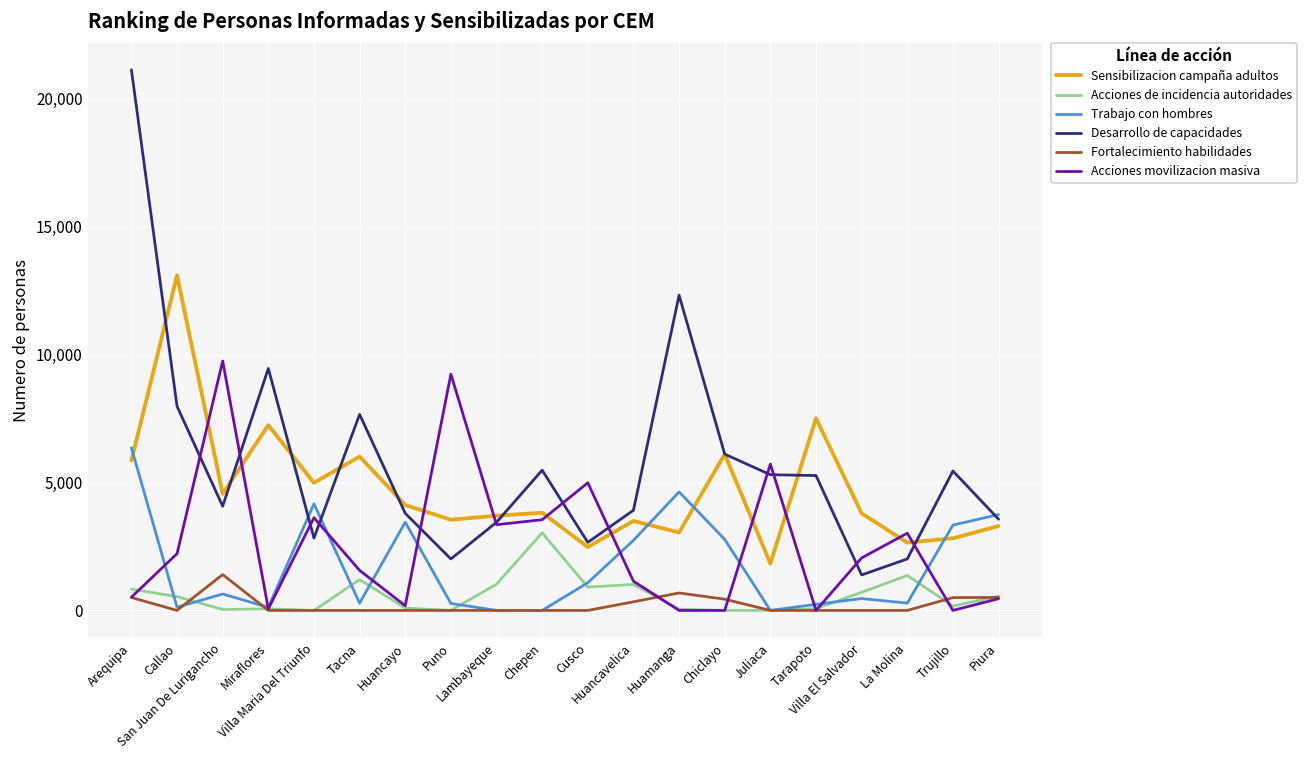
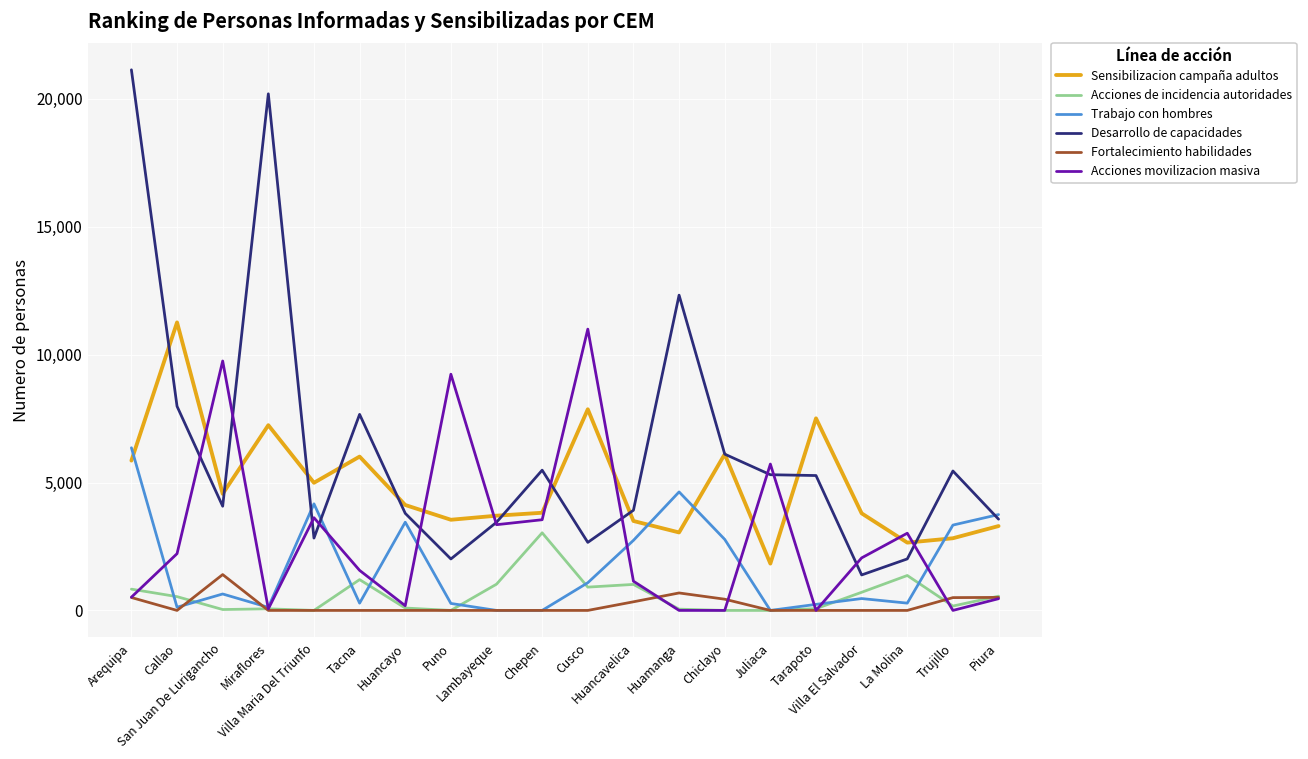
  {
    "Sensibilizacion campaña adultos": {
      "Arequipa": "5,900",
-     "Callao": "13,100",
+     "Callao": "11,300",
      "San Juan De Lurigancho": "4,600",
      "Miraflores": "7,200",
      "Villa Maria Del Triunfo": "5,000",
      "Tacna": "6,000",
      "Huancayo": "4,100",
      "Puno": "3,500",
      "Lambayeque": "3,700",
      "Chepen": "3,800",
-     "Cusco": "2,500",
+     "Cusco": "7,900",
      "Huancavelica": "3,500",
      "Huamanga": "3,000",
      "Juliaca": "1,800",
      "Tarapoto": "7,500",
      "Villa El Salvador": "3,800",
      "La Molina": "2,700",
      "Trujillo": "2,800",
      "Piura": "3,300"
    },
    "Acciones de incidencia autoridades": {
      "Arequipa": "800",
      "Callao": "500",
      "San Juan De Lurigancho": "0",
      "Tacna": "1,200",
      "Lambayeque": "1,000",
      "Chepen": "3,000",
      "Cusco": "900",
      "Huancavelica": "1,000",
      "Villa El Salvador": "700",
      "La Molina": "1,400",
      "Trujillo": "200"
    },
    "Trabajo con hombres": {
      "Arequipa": "6,400",
      "Callao": "100",
      "San Juan De Lurigancho": "600",
      "Villa Maria Del Triunfo": "4,200",
      "Tacna": "300",
      "Huancayo": "3,500",
      "Puno": "300",
      "Cusco": "1,100",
      "Huancavelica": "2,700",
      "Huamanga": "4,600",
      "Chiclayo": "2,800",
      "Tarapoto": "200",
      "Villa El Salvador": "500",
      "La Molina": "300",
      "Trujillo": "3,300",
      "Piura": "3,700"
    },
    "Desarrollo de capacidades": {
      "Arequipa": "21,100",
      "Callao": "8,000",
      "San Juan De Lurigancho": "4,100",
-     "Miraflores": "9,500",
+     "Miraflores": "20,200",
      "Villa Maria Del Triunfo": "2,800",
      "Tacna": "7,700",
      "Huancayo": "3,800",
      "Puno": "2,000",
      "Chepen": "5,500",
      "Cusco": "2,700",
      "Huancavelica": "3,900",
      "Huamanga": "12,300",
      "Juliaca": "5,300",
      "Tarapoto": "5,300",
      "Villa El Salvador": "1,400",
      "La Molina": "2,000",
      "Trujillo": "5,500",
      "Piura": "3,600"
    },
    "Fortalecimiento habilidades": {
      "Callao": "0",
      "San Juan De Lurigancho": "1,400",
      "Tacna": "0",
      "Cusco": "0",
      "Huancavelica": "300",
      "Huamanga": "700",
      "Chiclayo": "400",
      "Villa El Salvador": "0",
      "La Molina": "0",
      "Trujillo": "500"
    },
    "Acciones movilizacion masiva": {
      "Callao": "2,200",
      "San Juan De Lurigancho": "9,800",
      "Villa Maria Del Triunfo": "3,600",
      "Tacna": "1,600",
      "Puno": "9,200",
      "Chepen": "3,500",
-     "Cusco": "5,000",
+     "Cusco": "11,000",
      "Huancavelica": "1,100",
      "Juliaca": "5,700",
      "Villa El Salvador": "2,100",
      "La Molina": "3,000",
      "Trujillo": "0"
    }
  }
